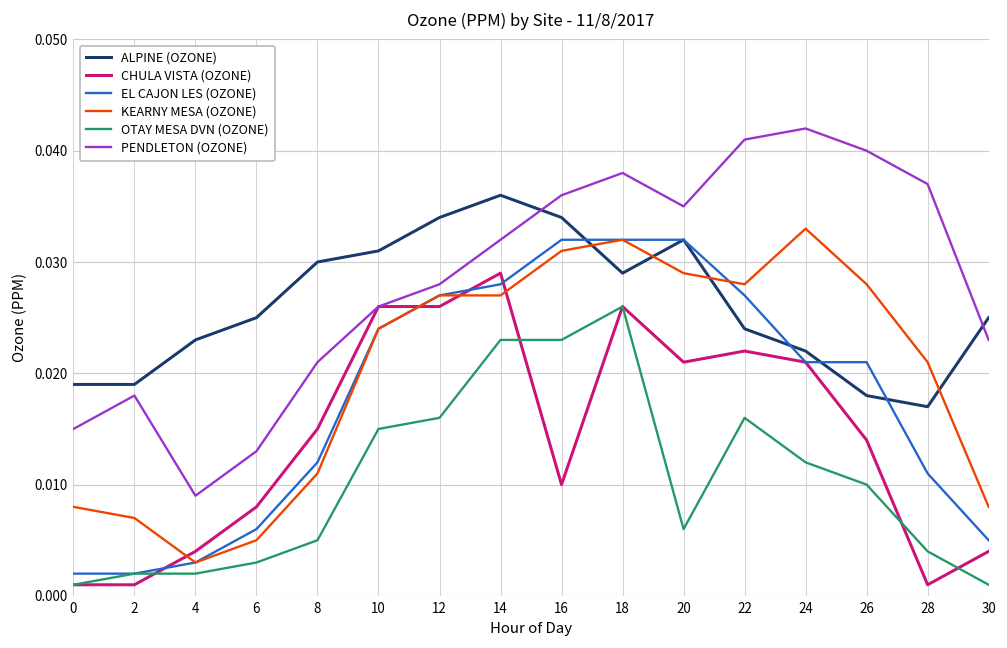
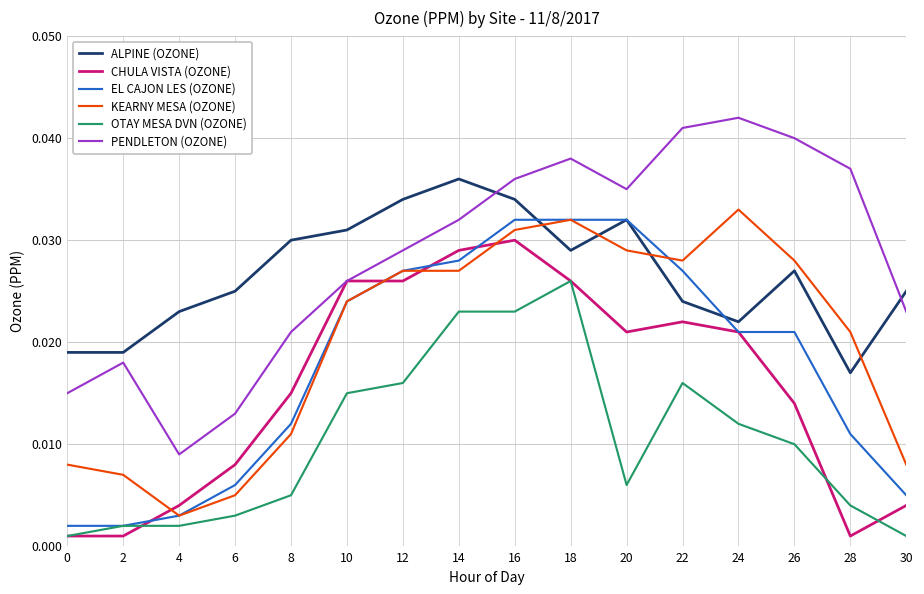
  {
    "ALPINE (OZONE)": {
      "0": 0.019,
      "2": 0.019,
      "4": 0.023,
      "6": 0.025,
      "8": 0.030,
      "10": 0.031,
      "12": 0.034,
      "14": 0.036,
      "16": 0.034,
      "18": 0.029,
      "22": 0.024,
      "24": 0.022,
-     "26": 0.018,
+     "26": 0.027,
      "28": 0.017,
      "30": 0.025
    },
    "CHULA VISTA (OZONE)": {
      "2": 0.001,
      "4": 0.004,
      "6": 0.008,
      "8": 0.015,
      "12": 0.026,
      "14": 0.029,
-     "16": 0.01,
+     "16": 0.03,
      "20": 0.021,
      "22": 0.022,
      "26": 0.014,
      "28": 0.001,
      "30": 0.004
    },
    "EL CAJON LES (OZONE)": {
      "0": 0.002,
      "6": 0.006,
      "8": 0.012,
      "14": 0.028,
      "16": 0.032,
      "22": 0.027,
      "26": 0.021,
      "28": 0.011,
      "30": 0.005
    },
    "KEARNY MESA (OZONE)": {
      "0": 0.008,
      "2": 0.007,
      "6": 0.005,
      "8": 0.011,
      "14": 0.027,
      "16": 0.031,
      "20": 0.029,
      "22": 0.028,
      "24": 0.033,
      "26": 0.028,
      "28": 0.021,
      "30": 0.008
    },
    "OTAY MESA DVN (OZONE)": {
      "4": 0.002,
      "6": 0.003,
      "8": 0.005,
      "10": 0.015,
      "12": 0.016,
      "14": 0.023,
      "16": 0.023,
      "20": 0.006,
      "22": 0.016,
      "24": 0.012,
      "26": 0.010,
      "28": 0.004,
      "30": 0.001
    },
    "PENDLETON (OZONE)": {
      "0": 0.015,
      "2": 0.018,
      "4": 0.009,
      "6": 0.013,
      "8": 0.021,
-     "12": 0.028,
+     "12": 0.029,
      "14": 0.032,
      "16": 0.036,
      "18": 0.038,
      "20": 0.035,
      "22": 0.041,
      "24": 0.042,
      "26": 0.040,
      "28": 0.037,
      "30": 0.023
    }
  }
